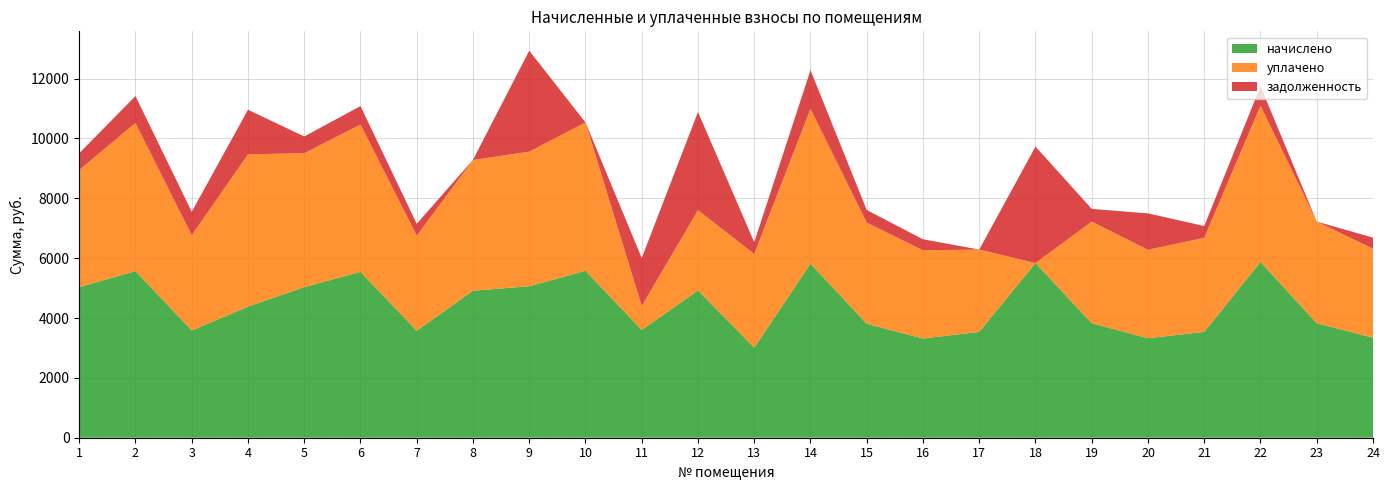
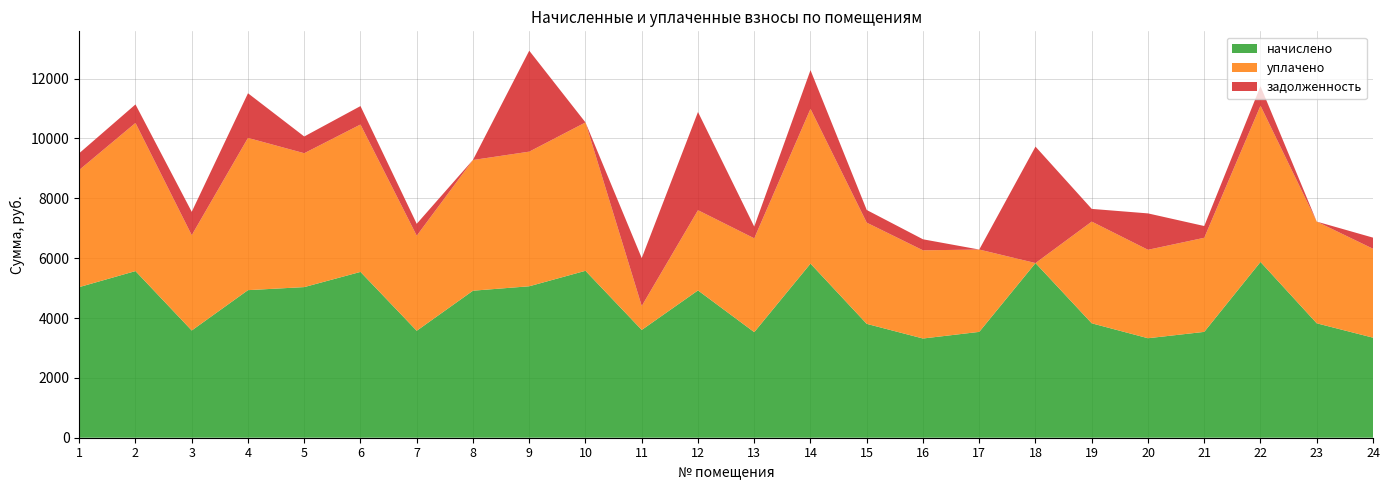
  {
    "начислено": {
      "1": 5000,
      "2": 5600,
      "3": 3600,
-     "4": 4400,
+     "4": 4900,
      "5": 5000,
      "6": 5500,
      "7": 3600,
      "8": 4900,
      "9": 5100,
      "10": 5600,
      "11": 3600,
      "12": 4900,
-     "13": 3000,
+     "13": 3500,
      "14": 5800,
      "15": 3800,
      "16": 3300,
      "17": 3500,
      "19": 3800,
      "20": 3300,
      "21": 3500,
      "22": 5900,
      "23": 3800,
      "24": 3300
    },
    "уплачено": {
      "1": 3900,
      "2": 4900,
      "3": 3200,
      "4": 5100,
      "5": 4500,
      "6": 4900,
      "7": 3200,
      "9": 4500,
      "11": 800,
      "12": 2700,
      "13": 3100,
      "14": 5200,
      "15": 3400,
      "16": 2900,
      "19": 3400,
      "20": 3000,
      "21": 3100,
      "22": 5200,
      "24": 3000
    },
    "задолженность": {
      "1": 600,
-     "2": 900,
+     "2": 600,
      "3": 800,
      "4": 1500,
      "5": 600,
      "6": 600,
      "7": 400,
      "9": 3400,
      "11": 1600,
      "12": 3300,
      "13": 400,
      "14": 1300,
      "15": 400,
      "16": 400,
      "18": 3900,
      "19": 400,
      "20": 1200,
      "21": 400,
      "24": 400
    }
  }
